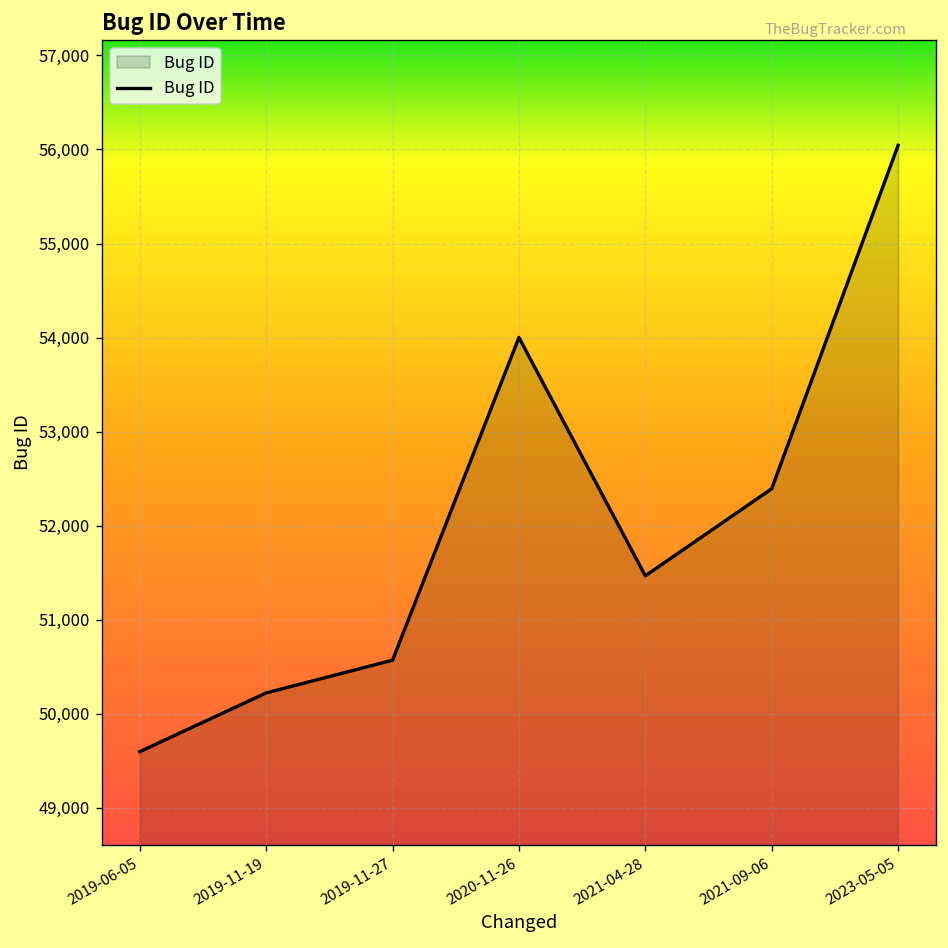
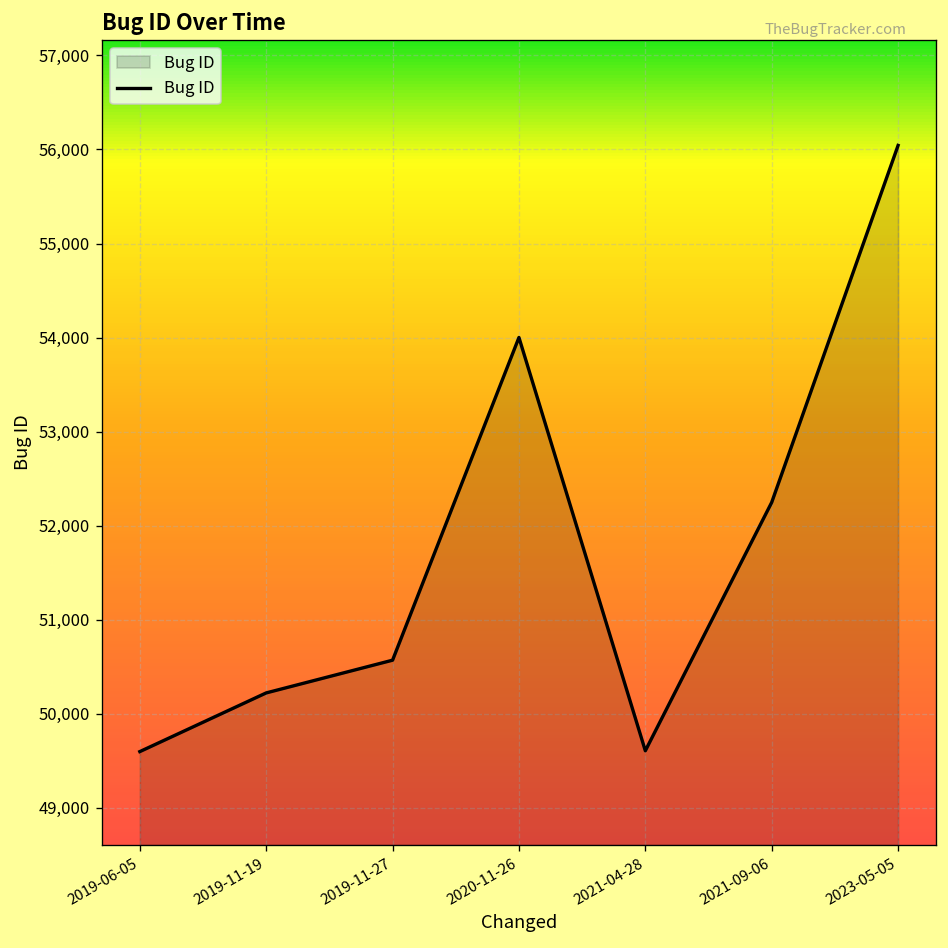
  {
    "2019-06-05": "49,600",
    "2019-11-19": "50,200",
    "2019-11-27": "50,600",
    "2020-11-26": "54,000",
-   "2021-04-28": "51,500",
-   "2021-09-06": "52,400",
+   "2021-04-28": "49,600",
+   "2021-09-06": "52,200",
    "2023-05-05": "56,000"
  }
